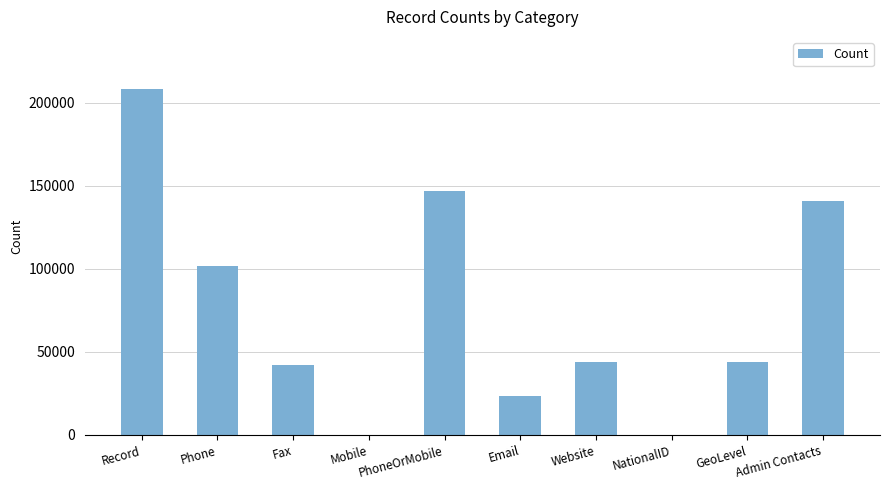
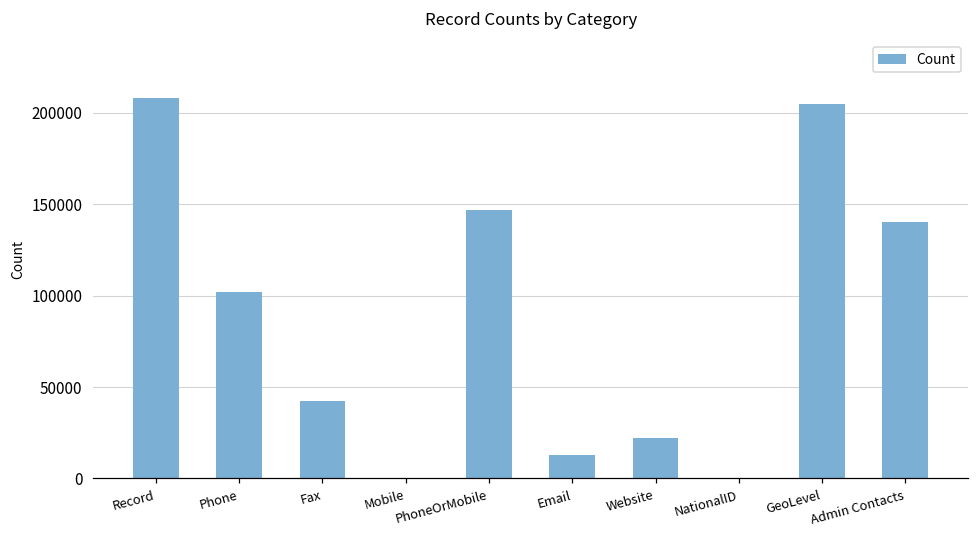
  {
    "Record": 208000,
    "Phone": 102000,
    "Fax": 42000,
    "Mobile": 0,
    "PhoneOrMobile": 147000,
-   "Email": 23000,
-   "Website": 44000,
+   "Email": 13000,
+   "Website": 22000,
    "NationalID": 0,
-   "GeoLevel": 44000,
+   "GeoLevel": 205000,
    "Admin Contacts": 141000
  }
